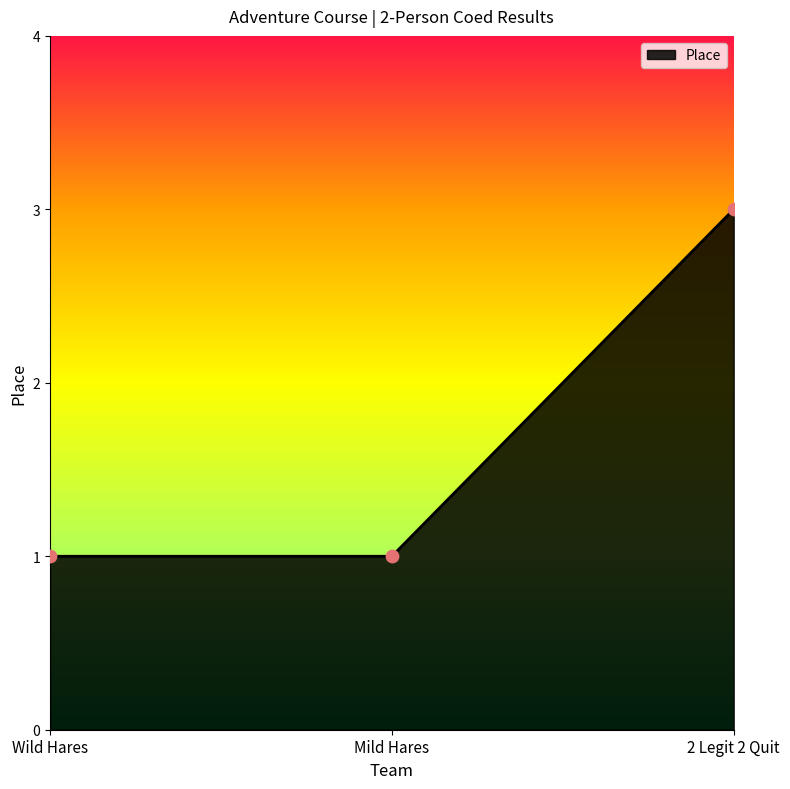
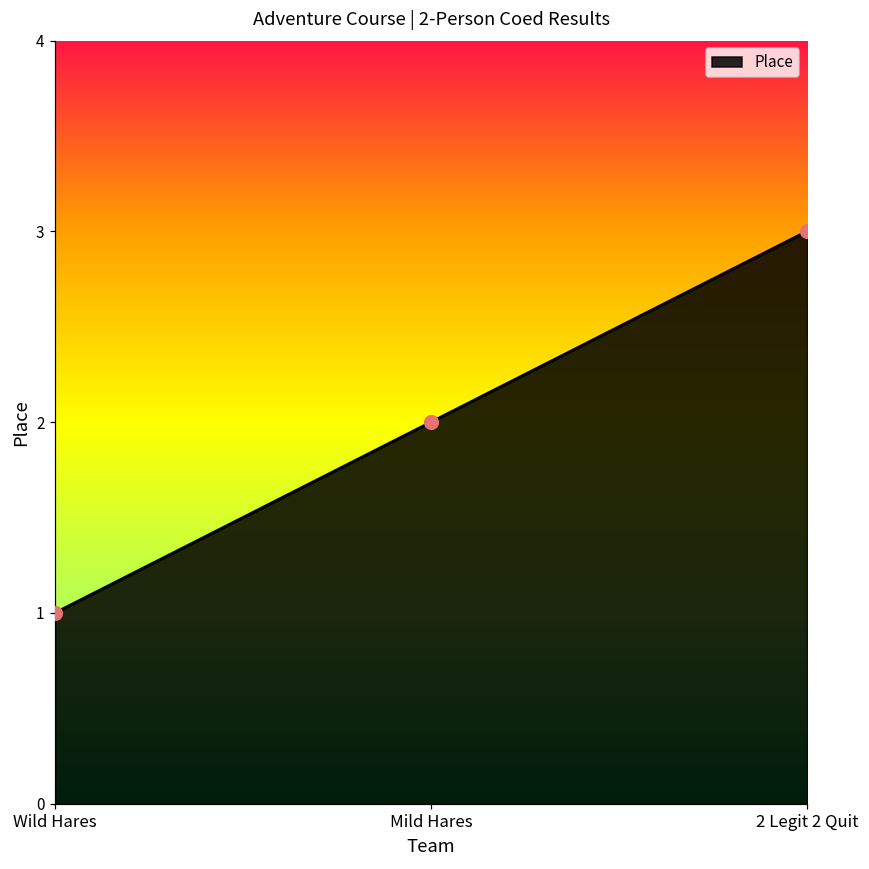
  {
    "Wild Hares": 1,
-   "Mild Hares": 1,
+   "Mild Hares": 2,
    "2 Legit 2 Quit": 3
  }
